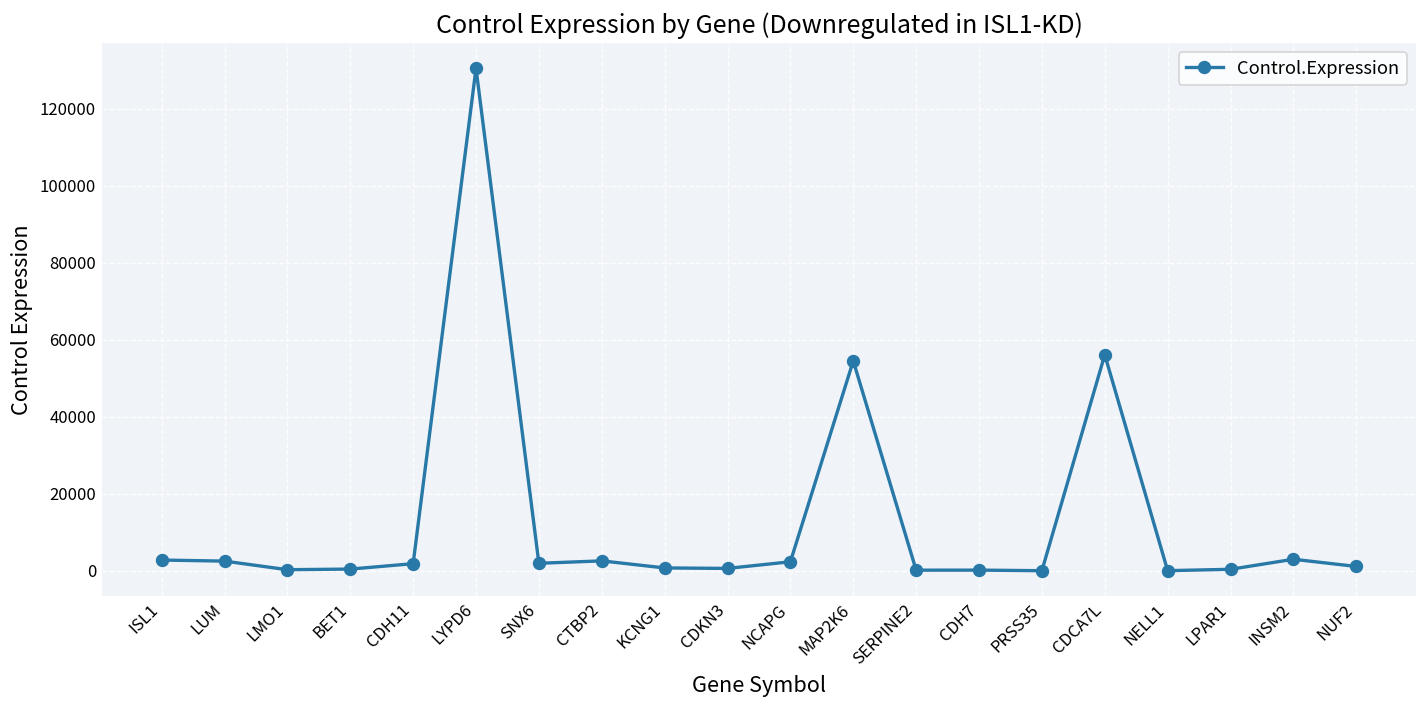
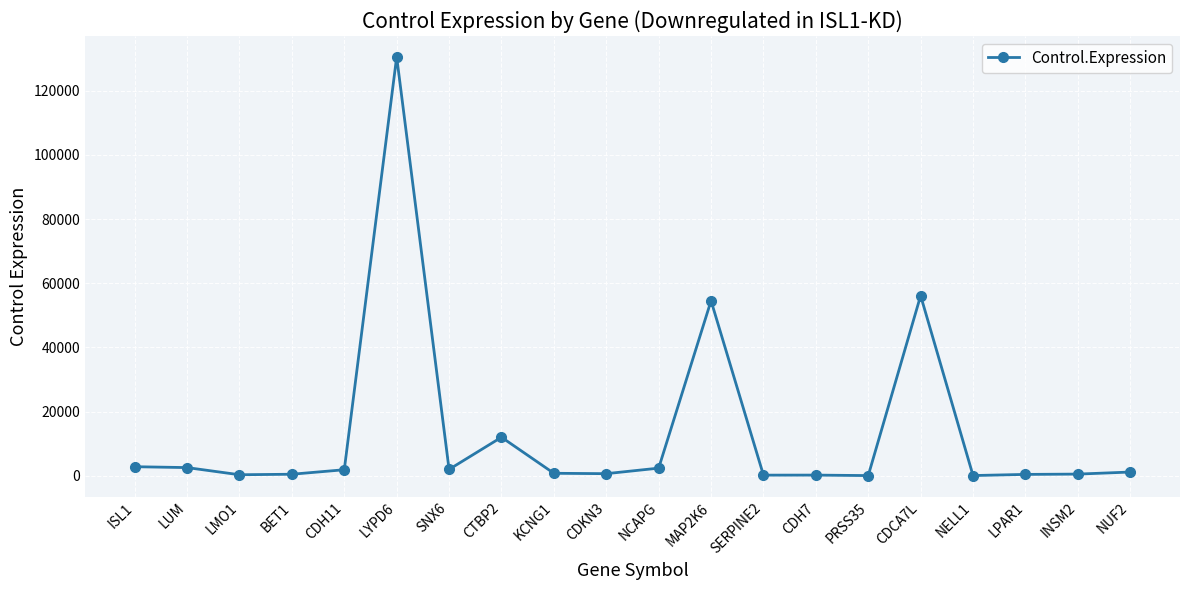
  {
    "ISL1": 3000,
    "LUM": 3000,
    "LMO1": 0,
    "BET1": 0,
    "CDH11": 2000,
    "LYPD6": 131000,
    "SNX6": 2000,
-   "CTBP2": 3000,
+   "CTBP2": 12000,
    "KCNG1": 1000,
    "CDKN3": 1000,
    "NCAPG": 2000,
    "MAP2K6": 55000,
    "SERPINE2": 0,
    "CDH7": 0,
    "PRSS35": 0,
    "CDCA7L": 56000,
    "NELL1": 0,
    "LPAR1": 0,
-   "INSM2": 3000,
+   "INSM2": 1000,
    "NUF2": 1000
  }
